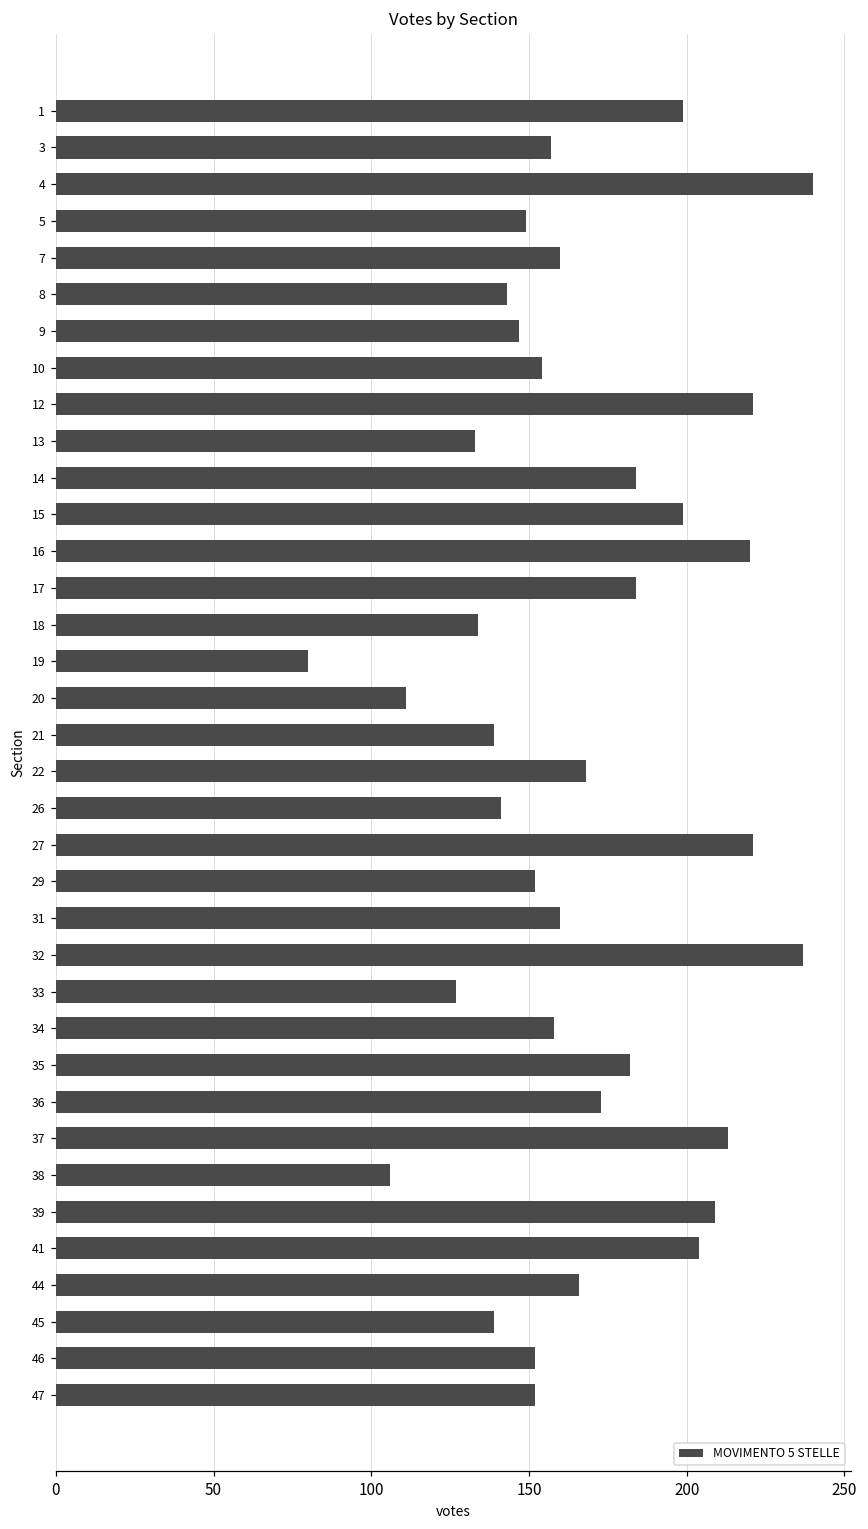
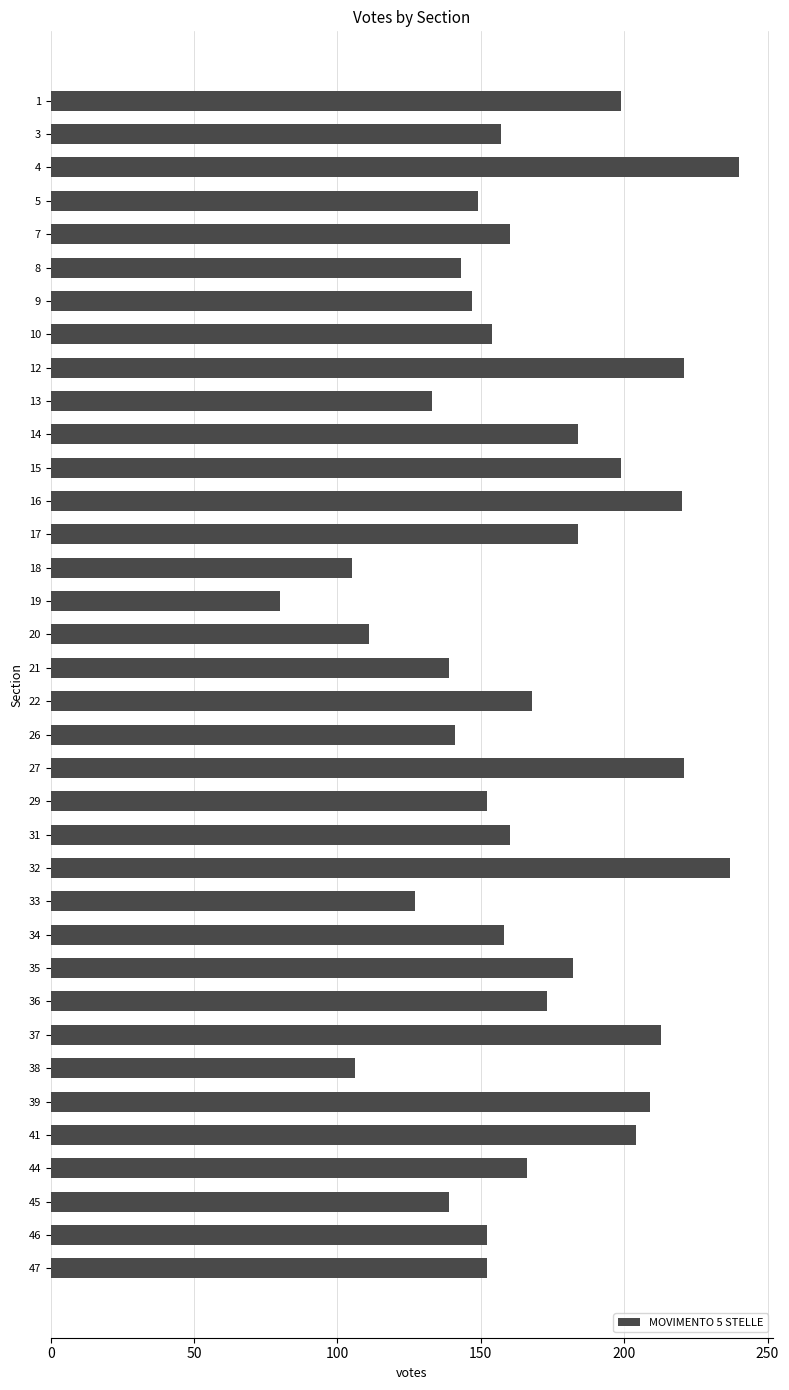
  {
    "1": 199,
    "3": 157,
    "4": 240,
    "5": 149,
    "7": 160,
    "8": 143,
    "9": 147,
    "10": 154,
    "12": 221,
    "13": 133,
    "14": 184,
    "15": 199,
    "16": 220,
    "17": 184,
-   "18": 134,
+   "18": 105,
    "19": 80,
    "20": 111,
    "21": 139,
    "22": 168,
    "26": 141,
    "27": 221,
    "29": 152,
    "31": 160,
    "32": 237,
    "33": 127,
    "34": 158,
    "35": 182,
    "36": 173,
    "37": 213,
    "38": 106,
    "39": 209,
    "41": 204,
    "44": 166,
    "45": 139,
    "46": 152,
    "47": 152
  }
